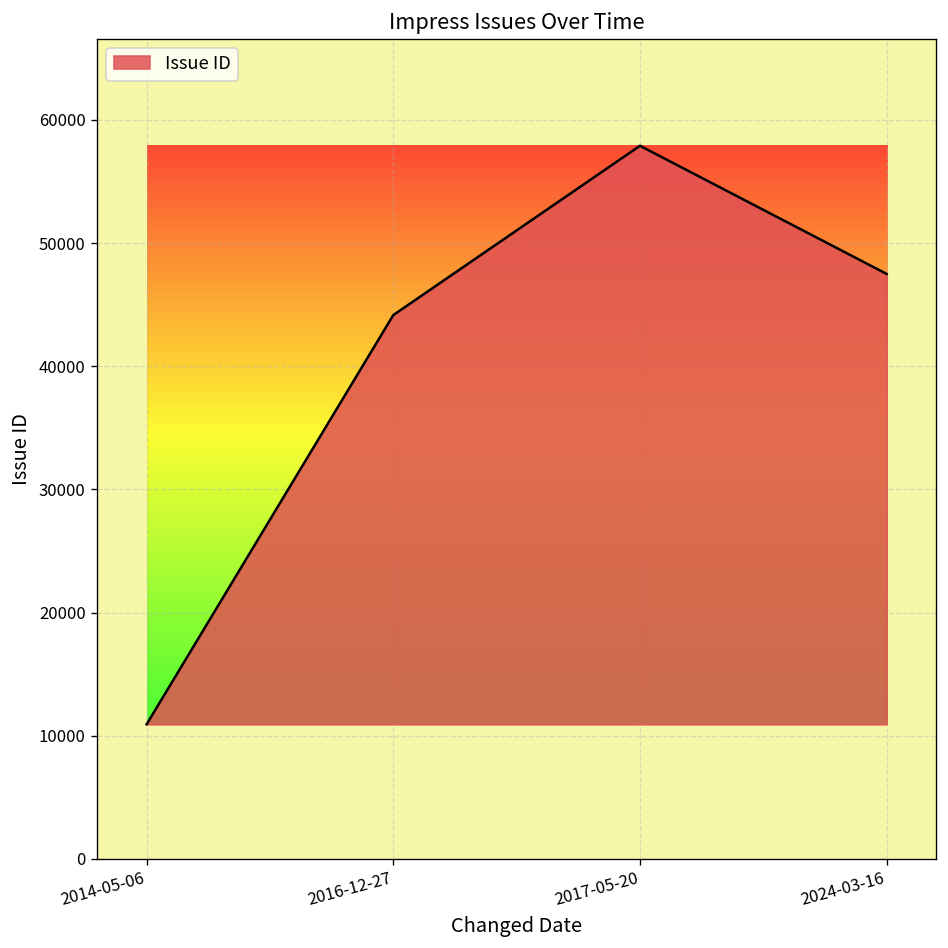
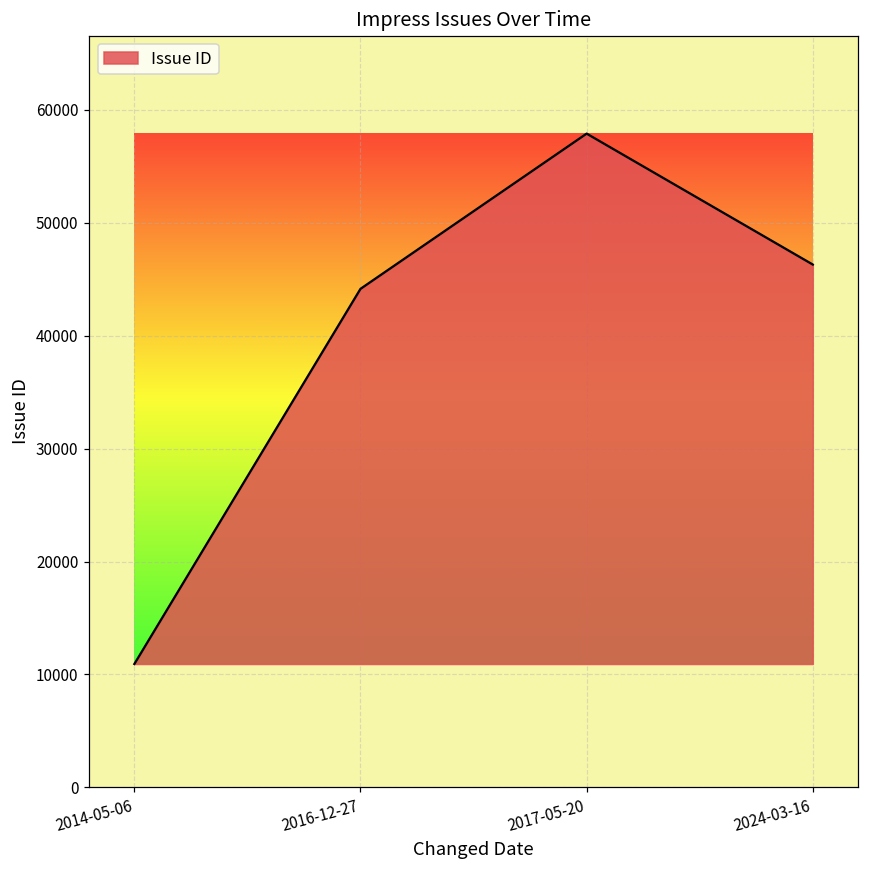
  {
    "2014-05-06": 10900,
    "2016-12-27": 44200,
    "2017-05-20": 57900,
-   "2024-03-16": 47500
+   "2024-03-16": 46300
  }
